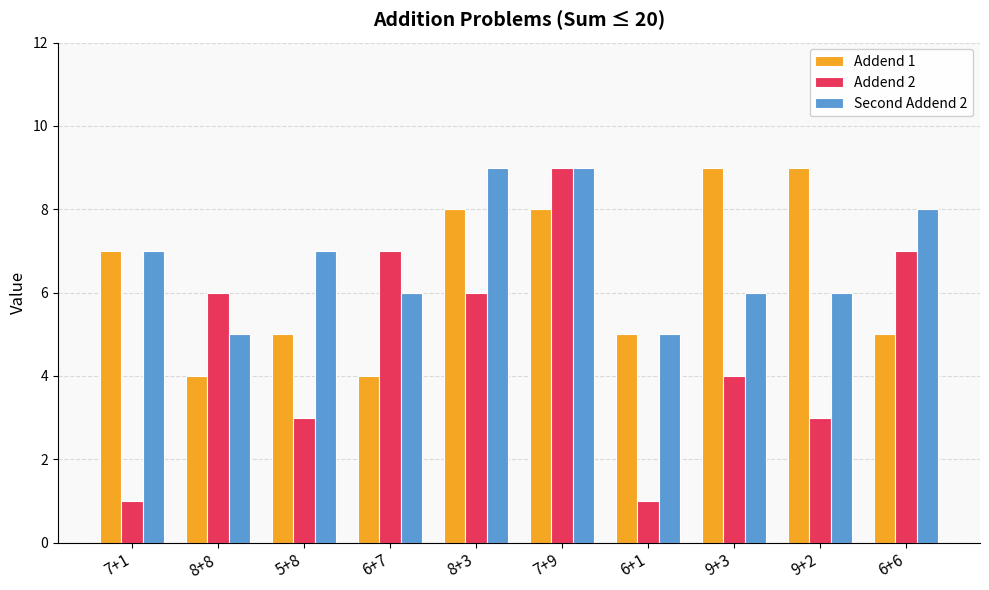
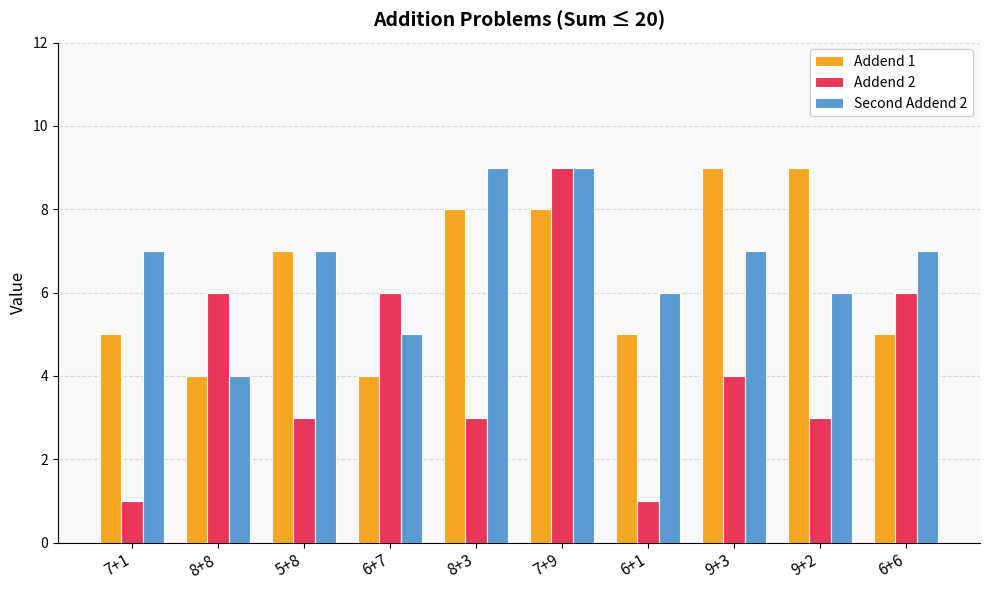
  {
    "Addend 1": {
-     "7+1": 7,
+     "7+1": 5,
      "8+8": 4,
-     "5+8": 5,
+     "5+8": 7,
      "6+7": 4,
      "8+3": 8,
      "7+9": 8,
      "6+1": 5,
      "9+3": 9,
      "9+2": 9,
      "6+6": 5
    },
    "Addend 2": {
      "7+1": 1,
      "8+8": 6,
      "5+8": 3,
-     "6+7": 7,
-     "8+3": 6,
+     "6+7": 6,
+     "8+3": 3,
      "7+9": 9,
      "6+1": 1,
      "9+3": 4,
      "9+2": 3,
-     "6+6": 7
+     "6+6": 6
    },
    "Second Addend 2": {
      "7+1": 7,
-     "8+8": 5,
+     "8+8": 4,
      "5+8": 7,
-     "6+7": 6,
+     "6+7": 5,
      "8+3": 9,
      "7+9": 9,
-     "6+1": 5,
-     "9+3": 6,
+     "6+1": 6,
+     "9+3": 7,
      "9+2": 6,
-     "6+6": 8
+     "6+6": 7
    }
  }
